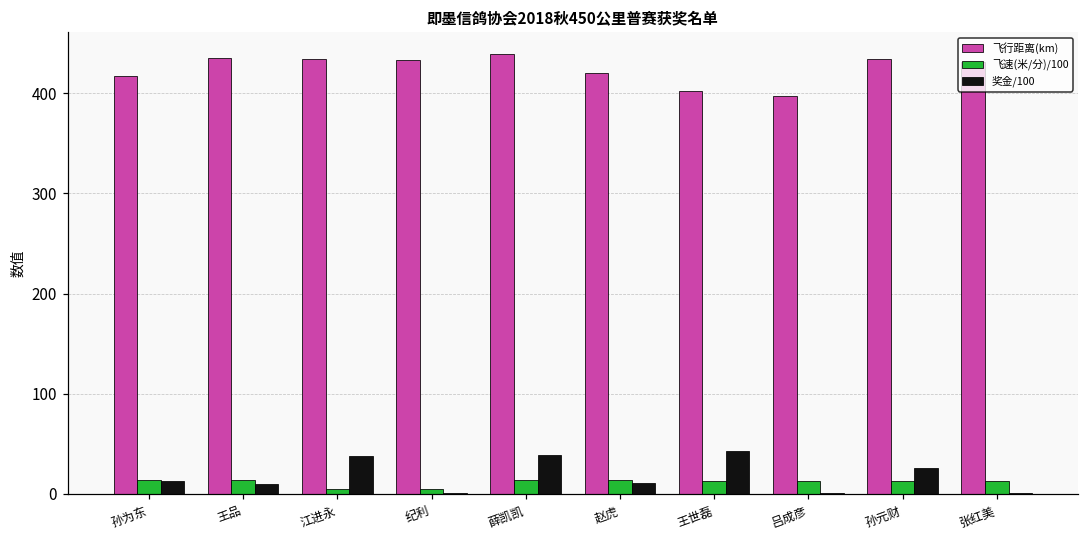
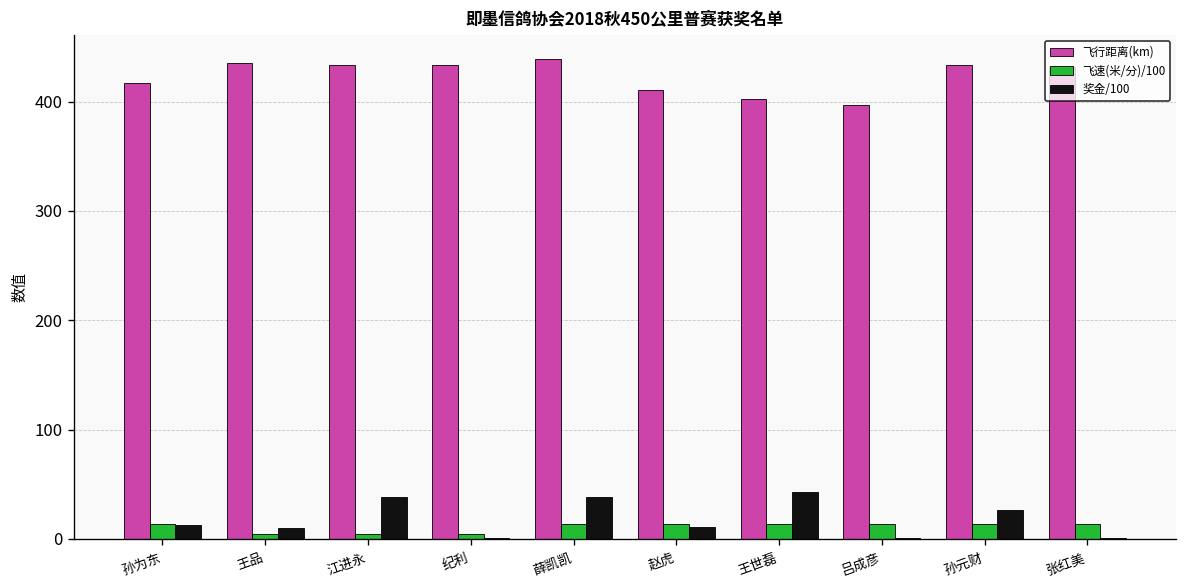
  {
    "飞行距离(km)": {
      "孙为东": 420,
      "王品": 430,
      "江进永": 430,
      "纪利": 430,
      "薛凯凯": 440,
-     "赵虎": 420,
+     "赵虎": 410,
      "王世磊": 400,
      "吕成彦": 400,
      "孙元财": 430
    },
    "飞速(米/分)/100": {
      "孙为东": 10,
-     "王品": 10,
+     "王品": 0,
      "江进永": 0,
      "纪利": 0,
      "薛凯凯": 10,
      "赵虎": 10,
      "王世磊": 10,
      "吕成彦": 10,
      "孙元财": 10,
      "张红美": 10
    },
    "奖金/100": {
      "孙为东": 10,
      "王品": 10,
      "江进永": 40,
      "薛凯凯": 40,
      "赵虎": 10,
      "王世磊": 40,
      "孙元财": 30
    }
  }
